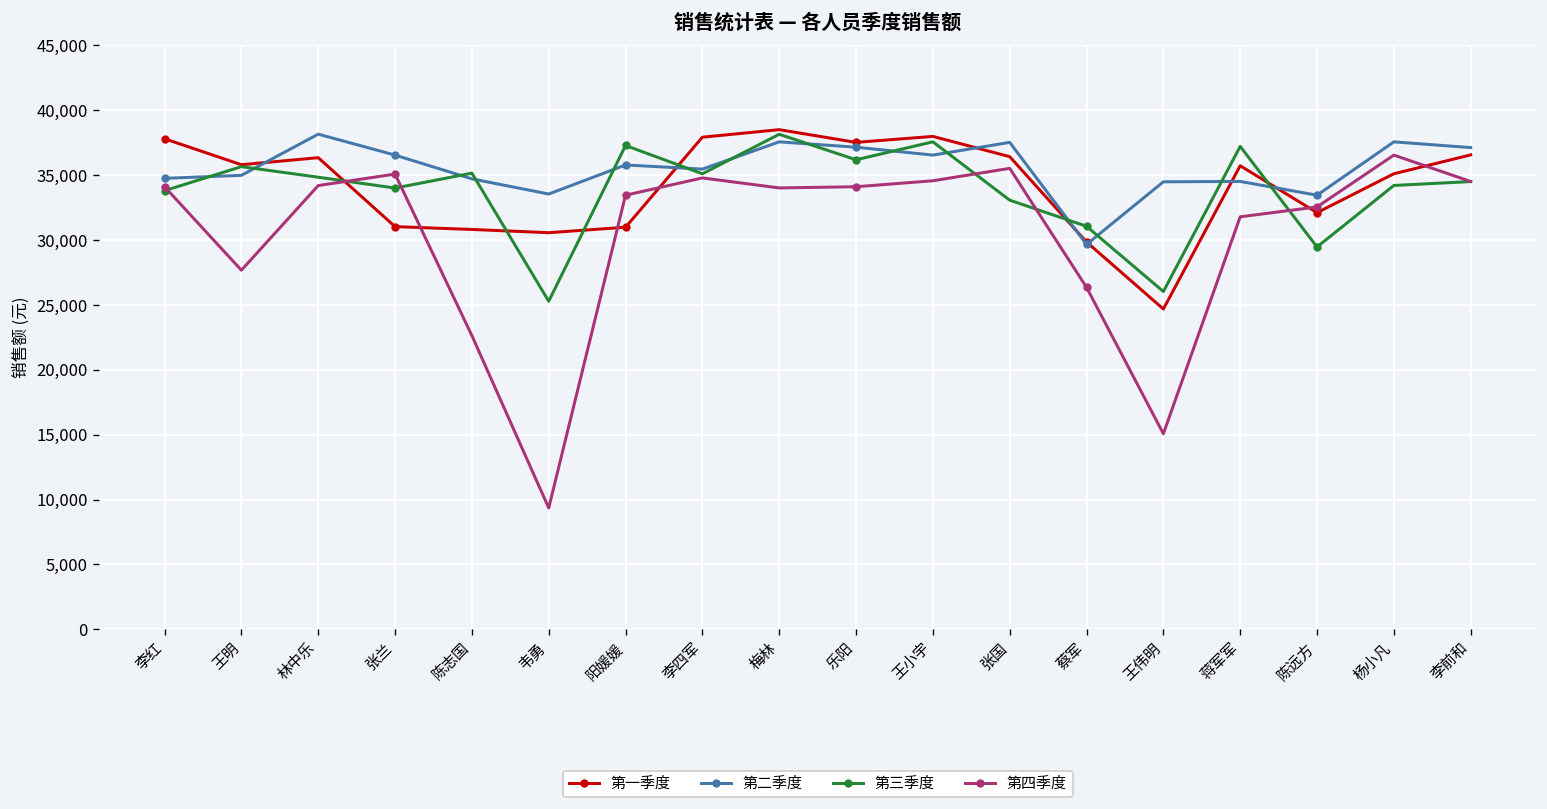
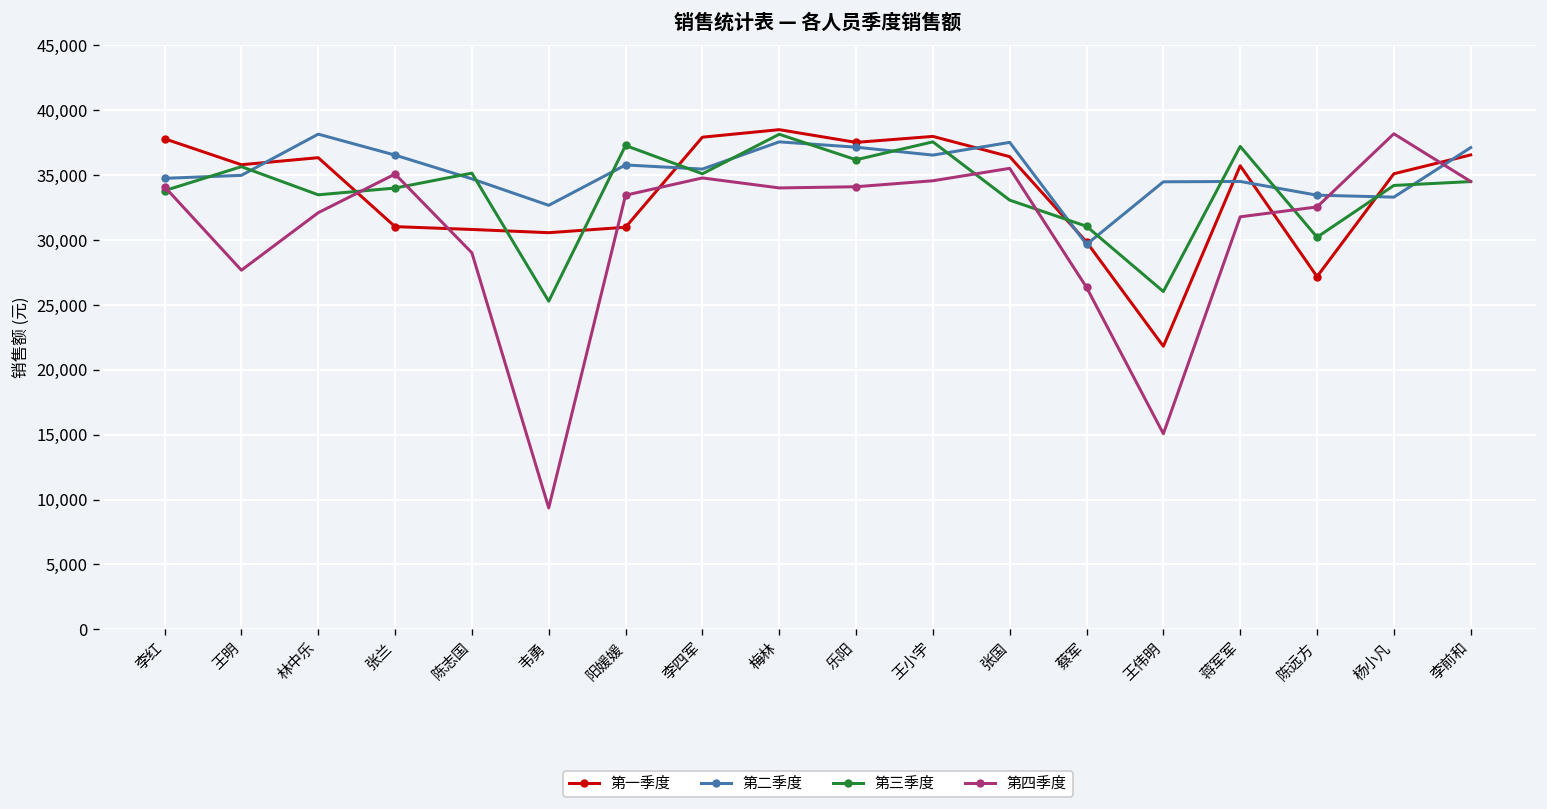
  {
    "第一季度": {
      "李红": "37,800",
      "林中乐": "36,300",
      "张兰": "31,000",
      "陈志国": "30,800",
      "韦勇": "30,600",
      "阳媛媛": "31,000",
      "李四军": "37,900",
      "梅林": "38,500",
      "乐阳": "37,500",
      "王小宇": "38,000",
      "张国": "36,400",
-     "王伟明": "24,700",
+     "王伟明": "21,800",
      "蒋军军": "35,700",
-     "陈远方": "32,100",
+     "陈远方": "27,200",
      "杨小凡": "35,100",
      "李前和": "36,600"
    },
    "第二季度": {
      "李红": "34,800",
      "王明": "35,000",
      "林中乐": "38,200",
      "张兰": "36,500",
      "陈志国": "34,700",
-     "韦勇": "33,500",
+     "韦勇": "32,700",
      "阳媛媛": "35,800",
      "李四军": "35,500",
      "梅林": "37,600",
      "乐阳": "37,200",
      "王小宇": "36,500",
      "张国": "37,500",
      "王伟明": "34,500",
      "蒋军军": "34,500",
      "陈远方": "33,500",
-     "杨小凡": "37,600",
+     "杨小凡": "33,300",
      "李前和": "37,100"
    },
    "第三季度": {
      "李红": "33,800",
-     "林中乐": "34,800",
+     "林中乐": "33,500",
      "张兰": "34,000",
      "陈志国": "35,200",
      "韦勇": "25,300",
      "阳媛媛": "37,300",
      "李四军": "35,100",
      "梅林": "38,100",
      "乐阳": "36,200",
      "王小宇": "37,600",
      "张国": "33,100",
      "蔡军": "31,100",
      "王伟明": "26,000",
      "蒋军军": "37,200",
-     "陈远方": "29,500",
+     "陈远方": "30,200",
      "杨小凡": "34,200"
    },
    "第四季度": {
      "李红": "34,100",
      "王明": "27,700",
-     "林中乐": "34,200",
+     "林中乐": "32,100",
      "张兰": "35,100",
-     "陈志国": "22,600",
+     "陈志国": "29,000",
      "韦勇": "9,400",
      "阳媛媛": "33,500",
      "李四军": "34,800",
      "梅林": "34,000",
      "乐阳": "34,100",
      "王小宇": "34,600",
      "张国": "35,500",
      "蔡军": "26,300",
      "王伟明": "15,100",
      "蒋军军": "31,800",
      "陈远方": "32,500",
-     "杨小凡": "36,500"
+     "杨小凡": "38,200"
    }
  }
